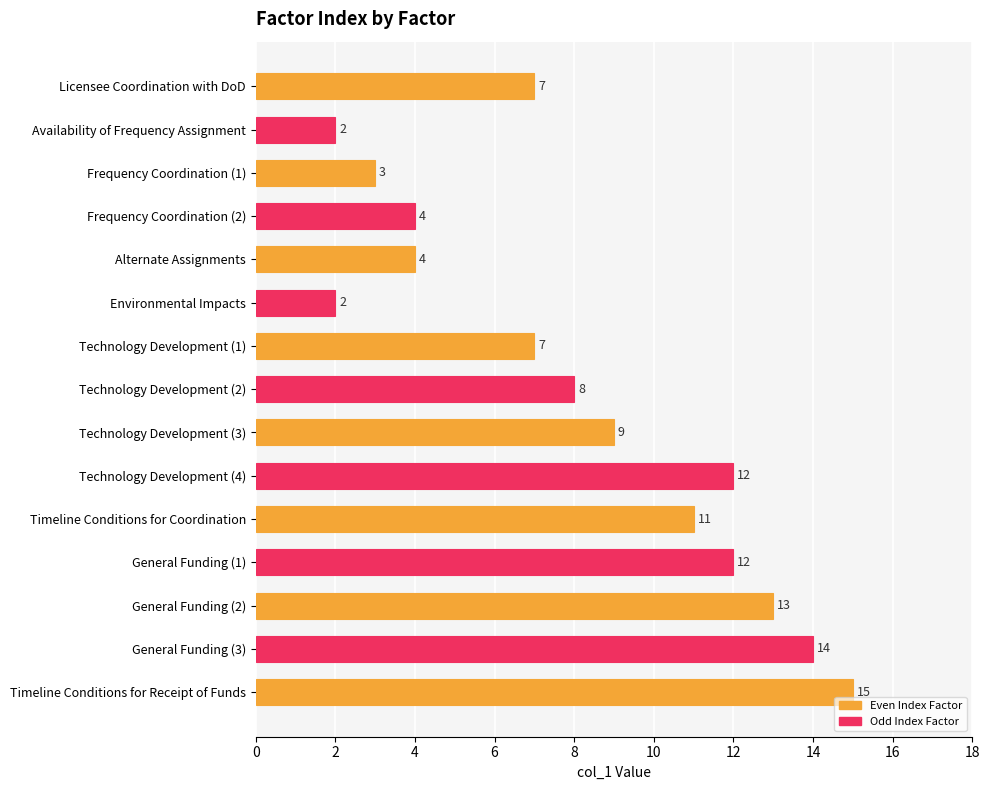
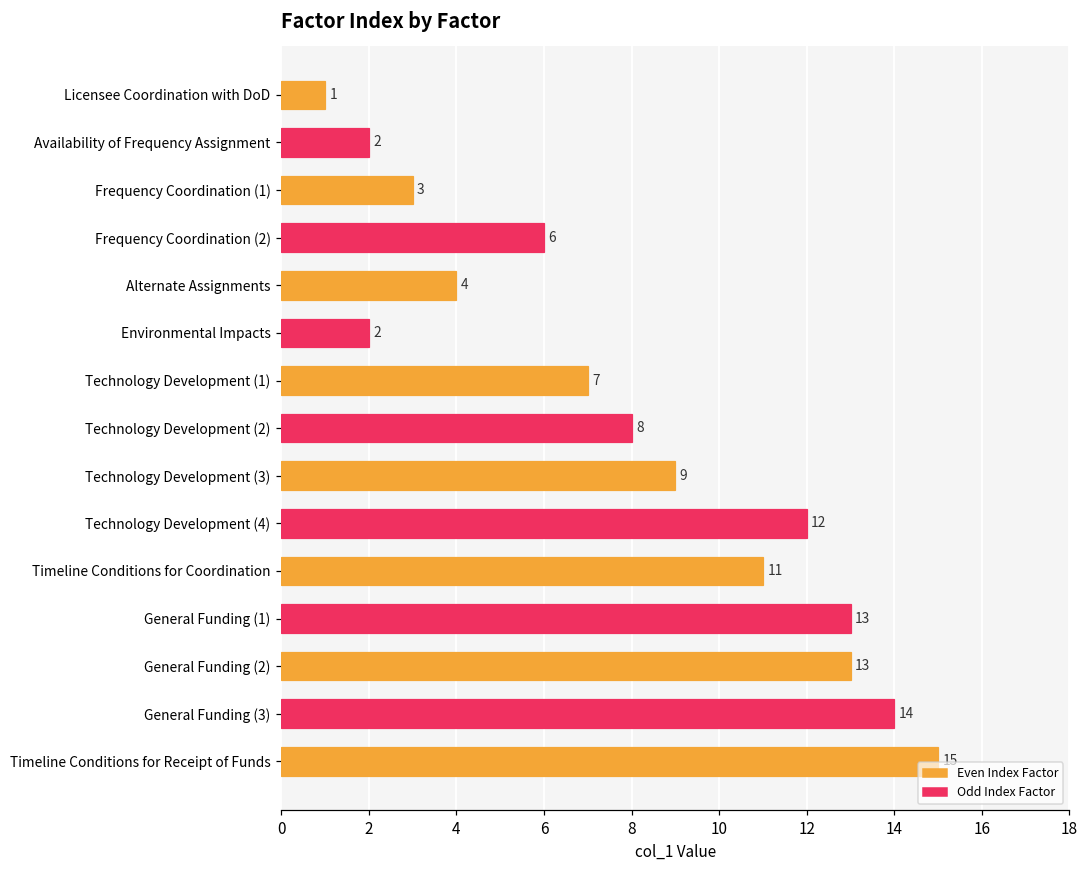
  {
-   "Licensee Coordination with DoD": 7,
+   "Licensee Coordination with DoD": 1,
    "Availability of Frequency Assignment": 2,
    "Frequency Coordination (1)": 3,
-   "Frequency Coordination (2)": 4,
+   "Frequency Coordination (2)": 6,
    "Alternate Assignments": 4,
    "Environmental Impacts": 2,
    "Technology Development (1)": 7,
    "Technology Development (2)": 8,
    "Technology Development (3)": 9,
    "Technology Development (4)": 12,
    "Timeline Conditions for Coordination": 11,
-   "General Funding (1)": 12,
+   "General Funding (1)": 13,
    "General Funding (2)": 13,
    "General Funding (3)": 14
  }
